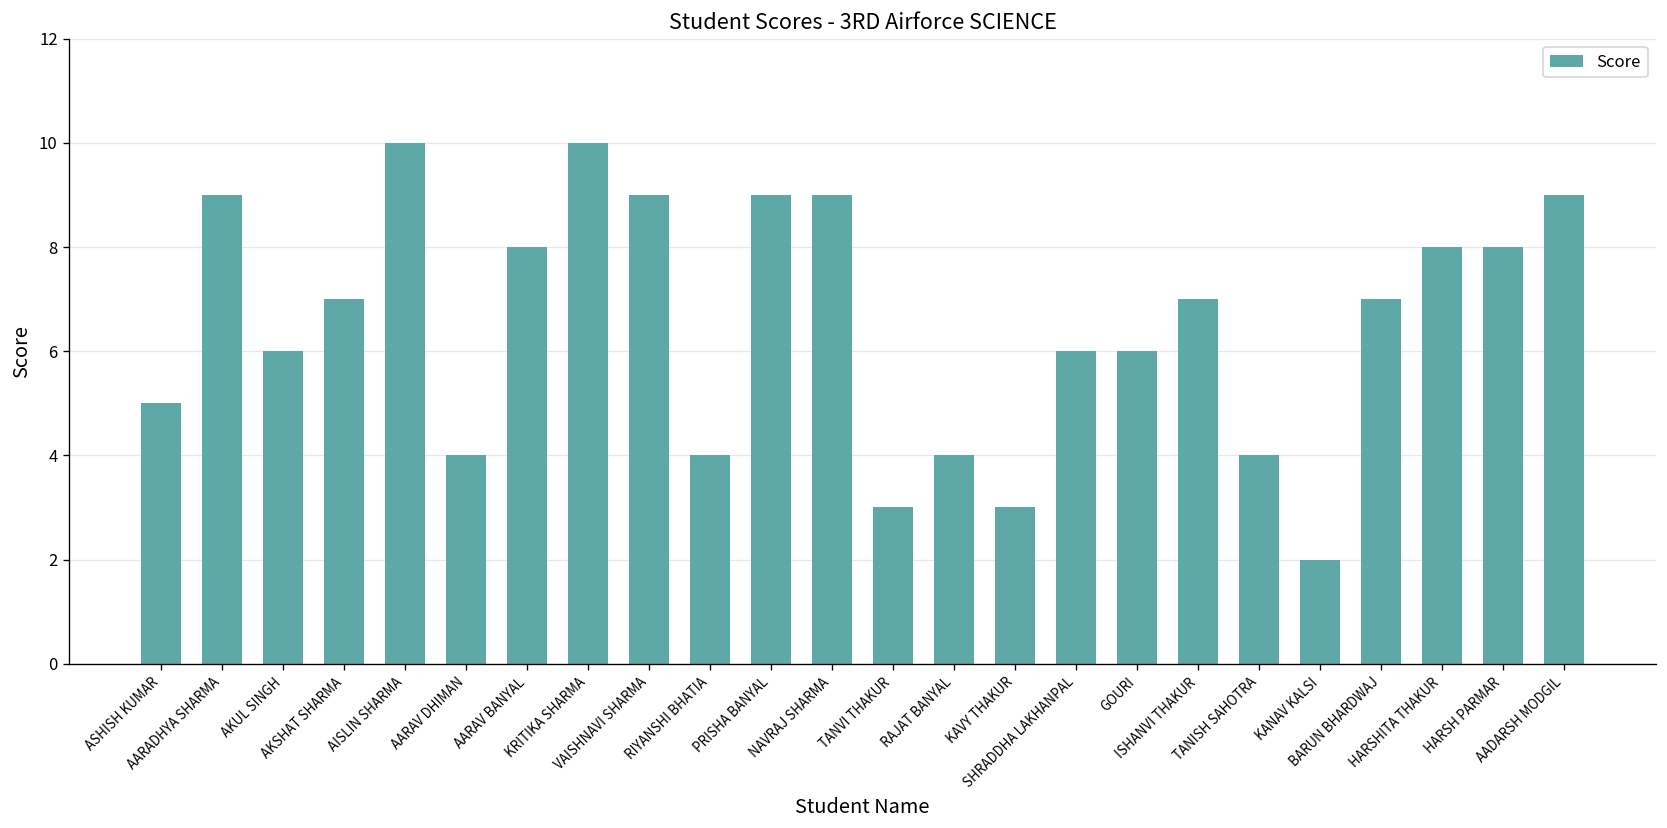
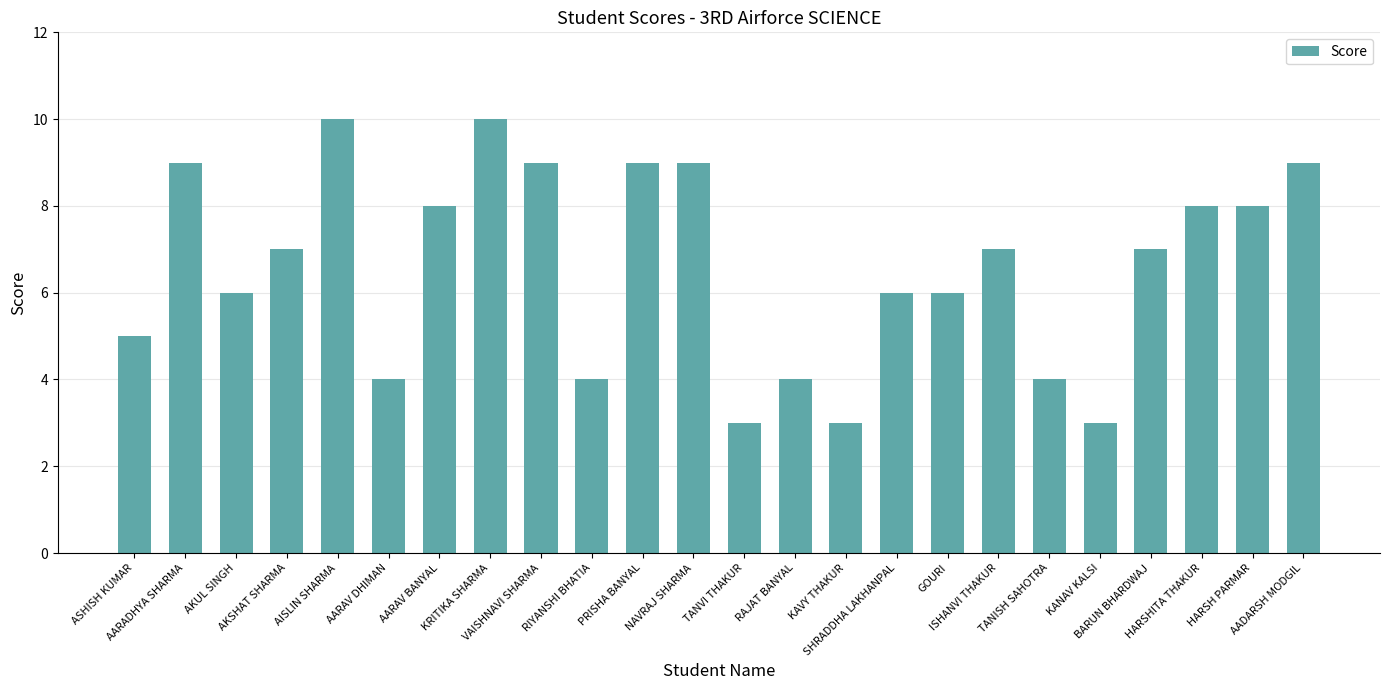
  {
    "ASHISH KUMAR": 5,
    "AARADHYA SHARMA": 9,
    "AKUL SINGH": 6,
    "AKSHAT SHARMA": 7,
    "AISLIN SHARMA": 10,
    "AARAV DHIMAN": 4,
    "AARAV BANYAL": 8,
    "KRITIKA SHARMA": 10,
    "VAISHNAVI SHARMA": 9,
    "RIYANSHI BHATIA": 4,
    "PRISHA BANYAL": 9,
    "NAVRAJ SHARMA": 9,
    "TANVI THAKUR": 3,
    "RAJAT BANYAL": 4,
    "KAVY THAKUR": 3,
    "SHRADDHA LAKHANPAL": 6,
    "GOURI": 6,
    "ISHANVI THAKUR": 7,
    "TANISH SAHOTRA": 4,
-   "KANAV KALSI": 2,
+   "KANAV KALSI": 3,
    "BARUN BHARDWAJ": 7,
    "HARSHITA THAKUR": 8,
    "HARSH PARMAR": 8,
    "AADARSH MODGIL": 9
  }
